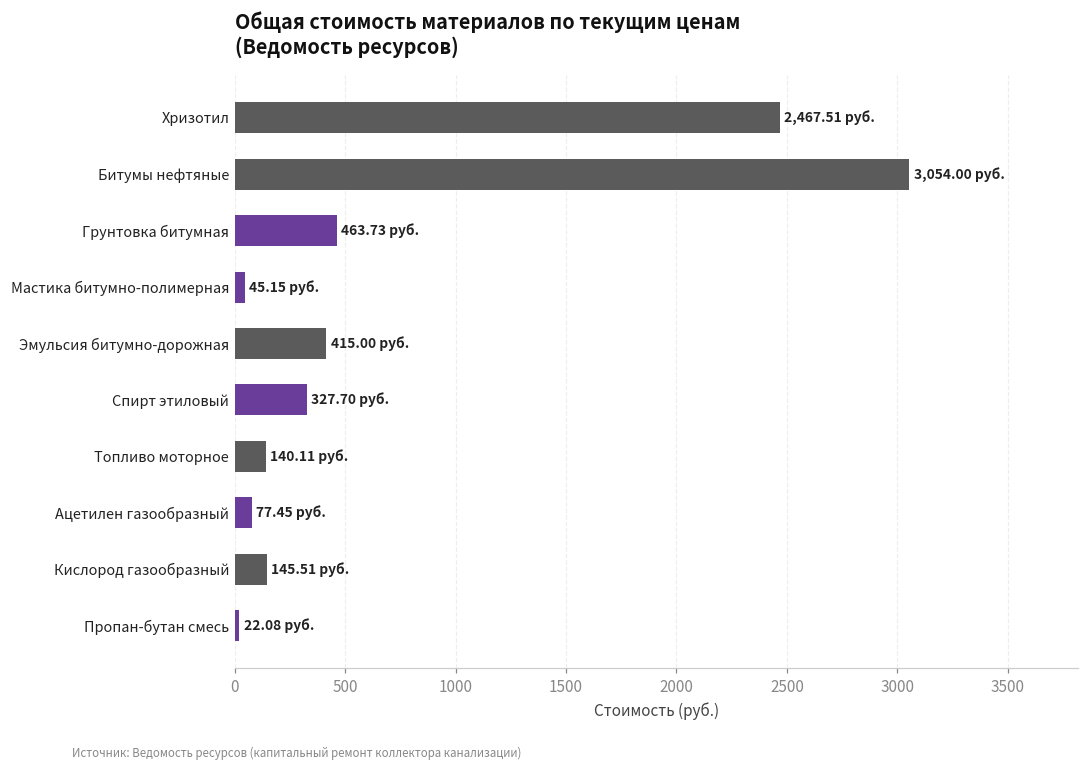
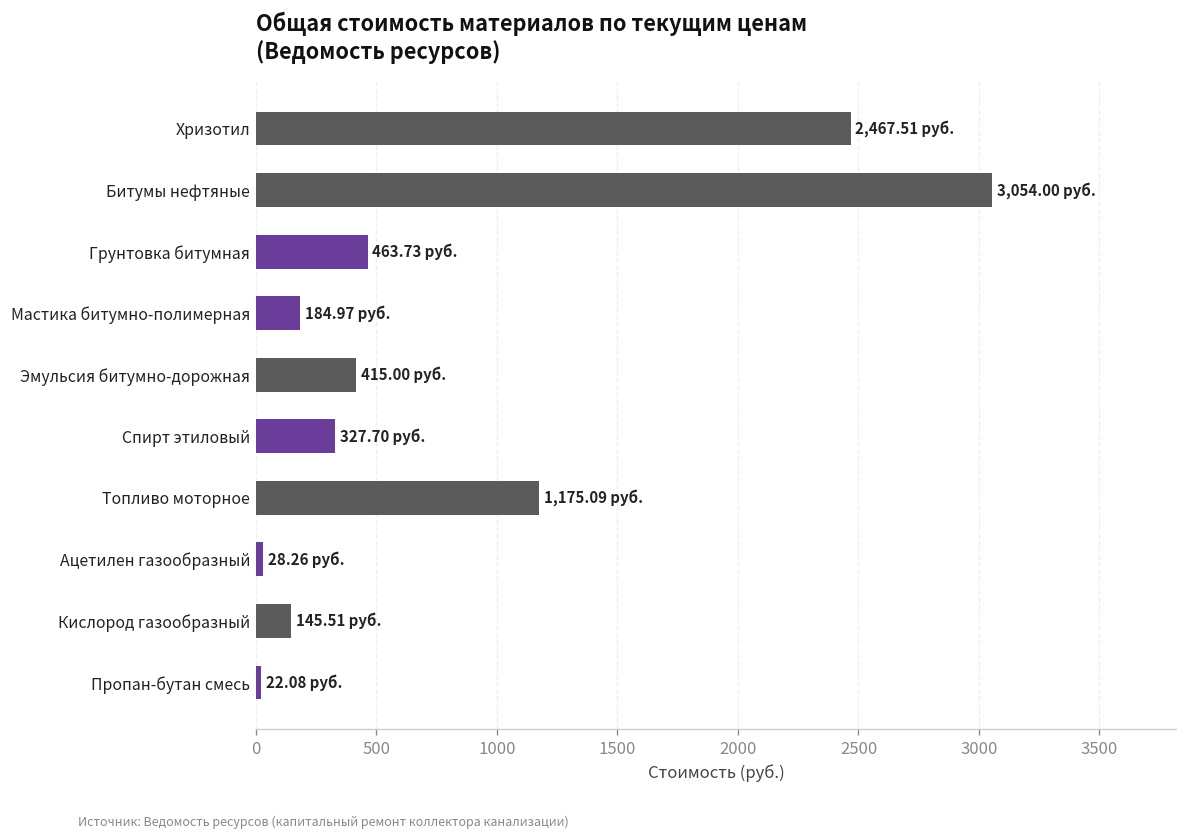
  {
    "Хризотил": "2,467.51",
    "Битумы нефтяные": "3,054.00",
    "Грунтовка битумная": "463.73",
-   "Мастика битумно-полимерная": "45.15",
+   "Мастика битумно-полимерная": "184.97",
    "Эмульсия битумно-дорожная": "415.00",
    "Спирт этиловый": "327.70",
-   "Топливо моторное": "140.11",
-   "Ацетилен газообразный": "77.45",
+   "Топливо моторное": "1,175.09",
+   "Ацетилен газообразный": "28.26",
    "Кислород газообразный": "145.51",
    "Пропан-бутан смесь": "22.08"
  }
